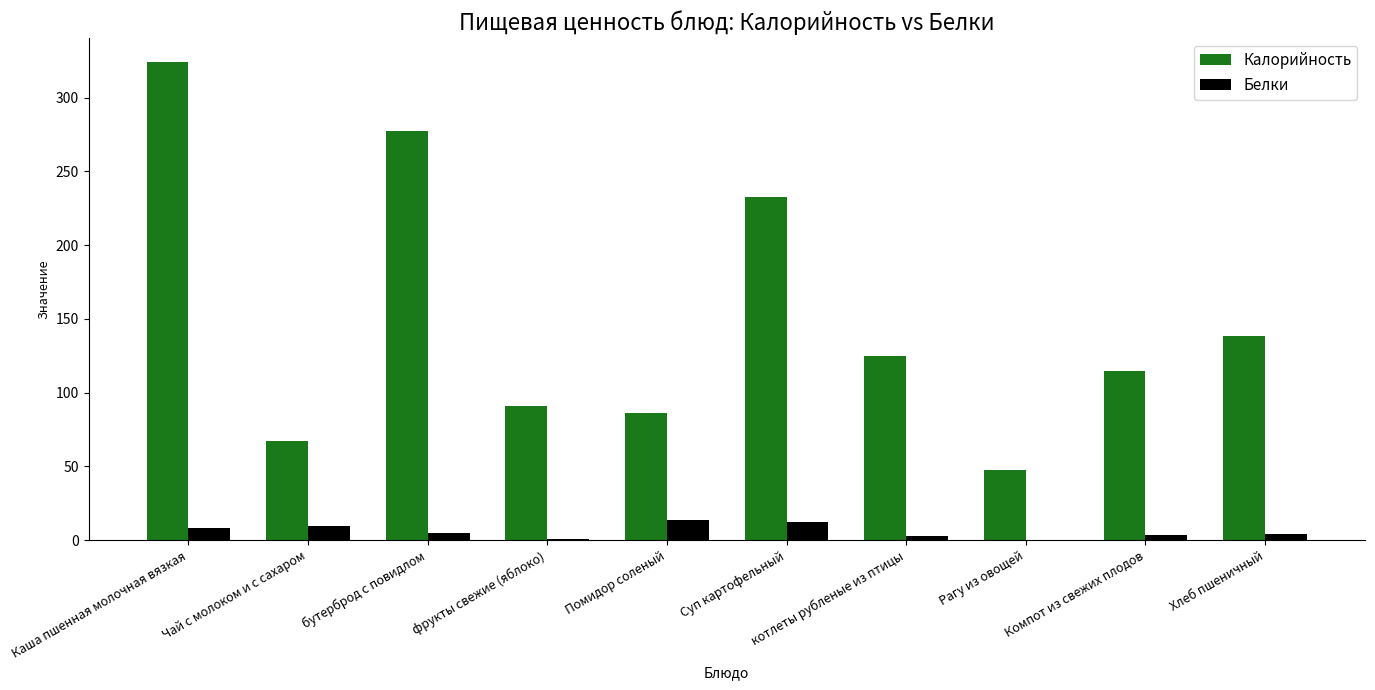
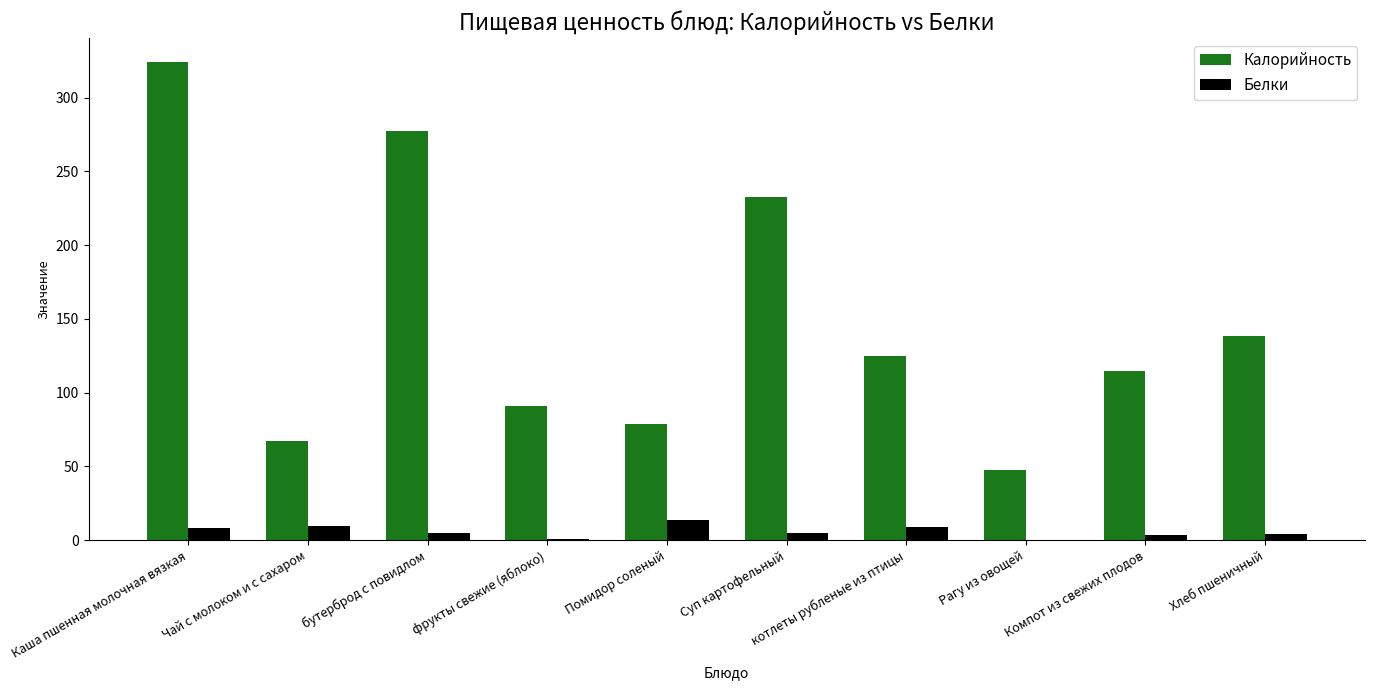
  {
    "Калорийность": {
      "Каша пшенная молочная вязкая": 324,
      "Чай с молоком и с сахаром": 67,
      "бутерброд с повидлом": 277,
      "фрукты свежие (яблоко)": 91,
-     "Помидор соленый": 86,
+     "Помидор соленый": 79,
      "Суп картофельный": 233,
      "котлеты рубленые из птицы": 125,
      "Рагу из овощей": 47,
      "Компот из свежих плодов": 115,
      "Хлеб пшеничный": 139
    },
    "Белки": {
      "Каша пшенная молочная вязкая": 8,
      "Чай с молоком и с сахаром": 10,
      "бутерброд с повидлом": 5,
      "Помидор соленый": 14,
-     "Суп картофельный": 13,
-     "котлеты рубленые из птицы": 3,
+     "Суп картофельный": 5,
+     "котлеты рубленые из птицы": 9,
      "Компот из свежих плодов": 4,
      "Хлеб пшеничный": 5
    }
  }
